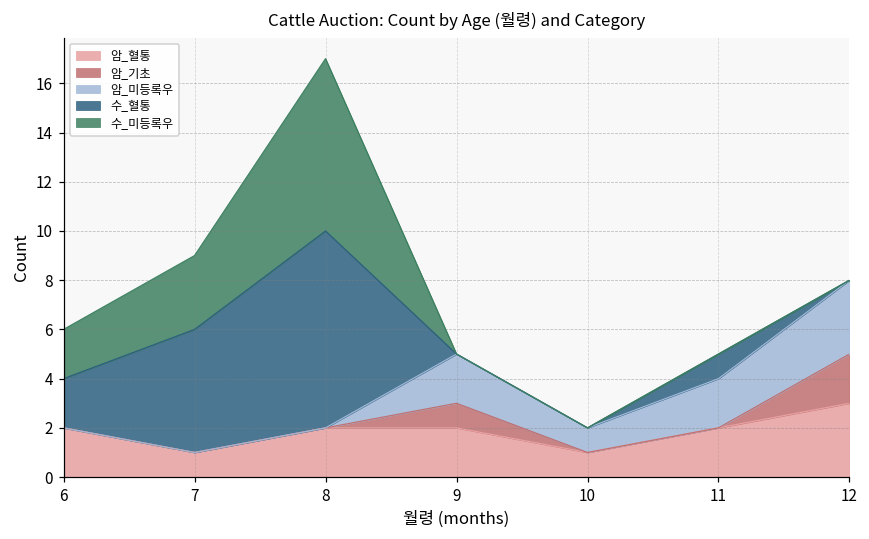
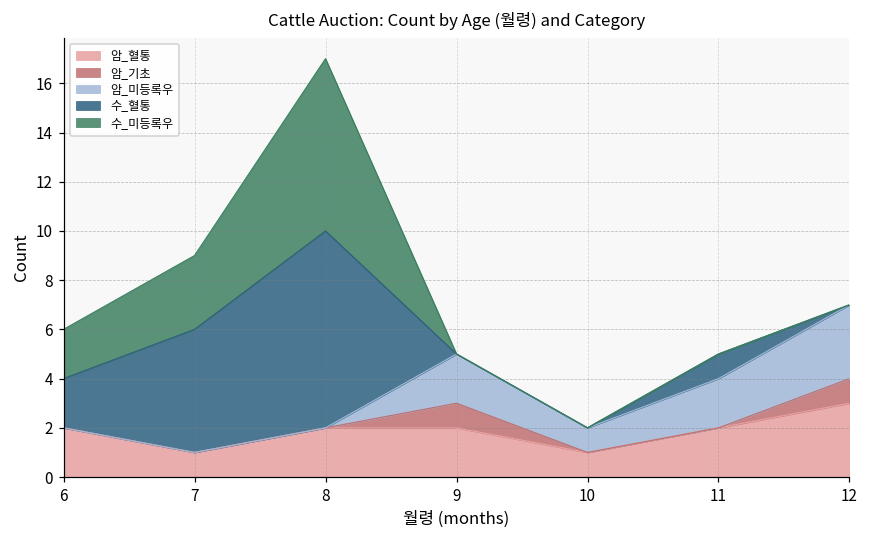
  {
    "암_혈통": {
      "9": 2,
      "12": 3
    },
    "암_기초": {
      "9": 3,
-     "12": 2
+     "12": 1
    },
    "암_미등록우": {
      "11": 2
    }
  }
